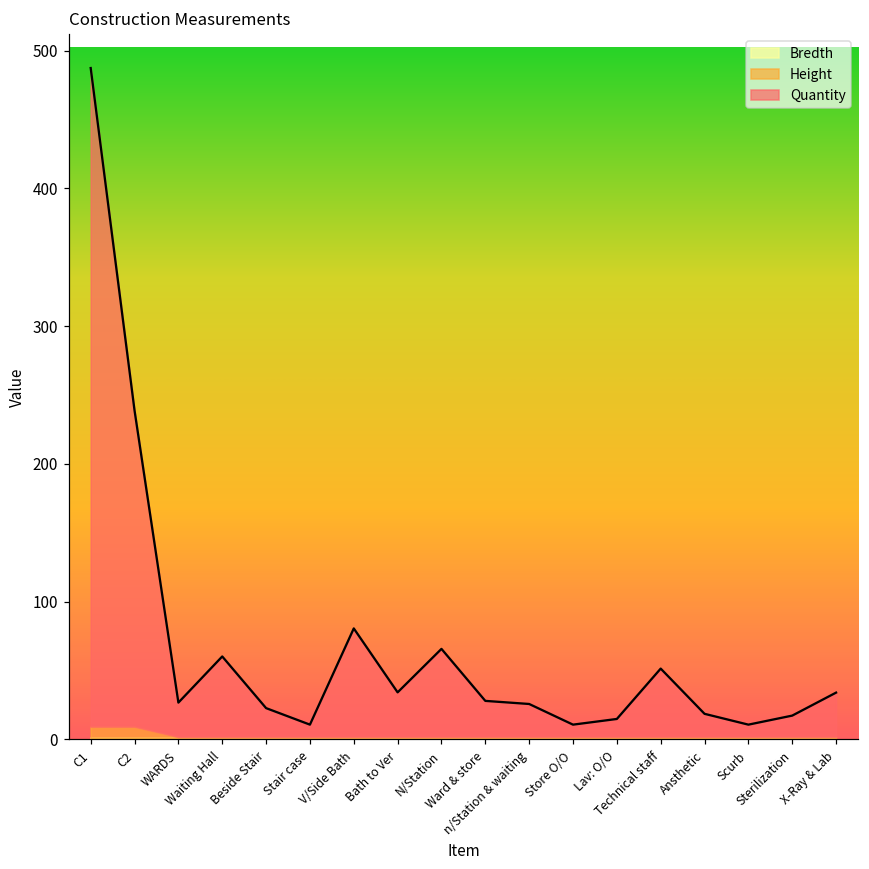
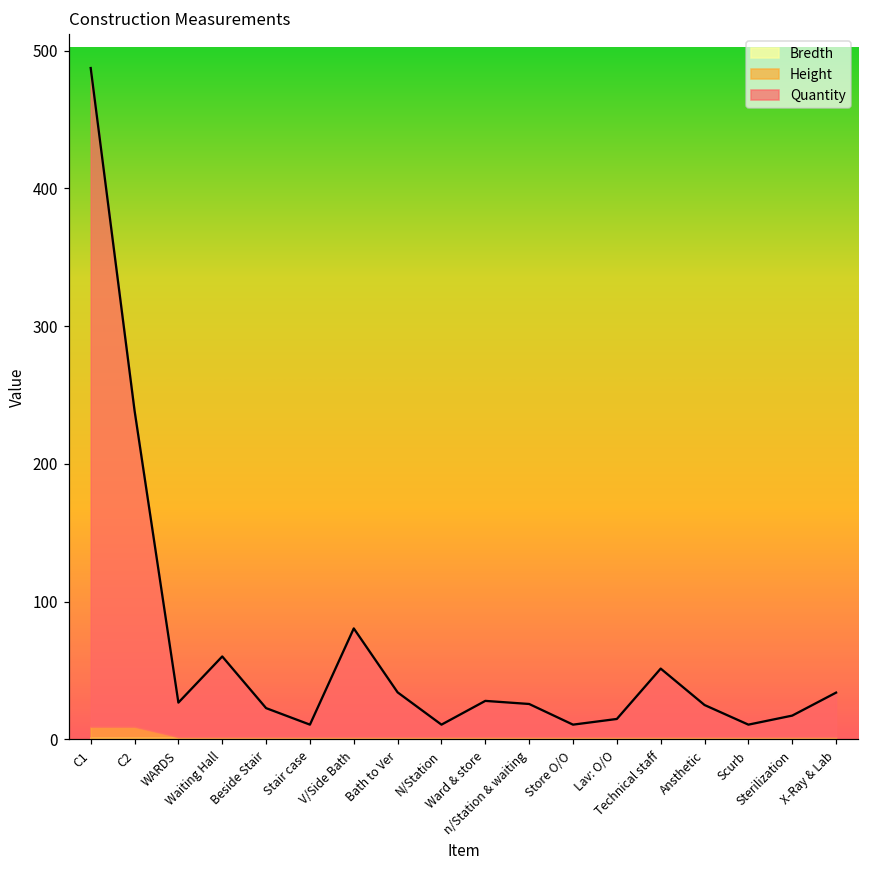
  {
    "Height": {
      "C1": 9,
      "C2": 9
    },
    "Quantity": {
      "C1": 478,
      "C2": 230,
      "WARDS": 25,
      "Waiting Hall": 59,
      "Beside Stair": 21,
      "Stair case": 9,
      "V/Side Bath": 79,
      "Bath to Ver": 32,
-     "N/Station": 64,
+     "N/Station": 9,
      "Ward & store": 26,
      "n/Station & waiting": 24,
      "Store O/O": 9,
      "Lav: O/O": 13,
      "Technical staff": 50,
-     "Ansthetic": 17,
+     "Ansthetic": 23,
      "Scurb": 9,
      "Sterilization": 16,
      "X-Ray & Lab": 32
    }
  }
